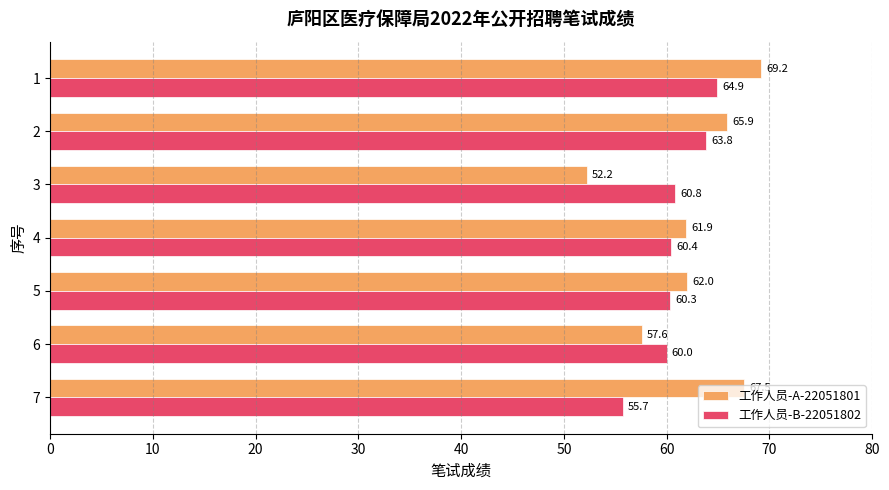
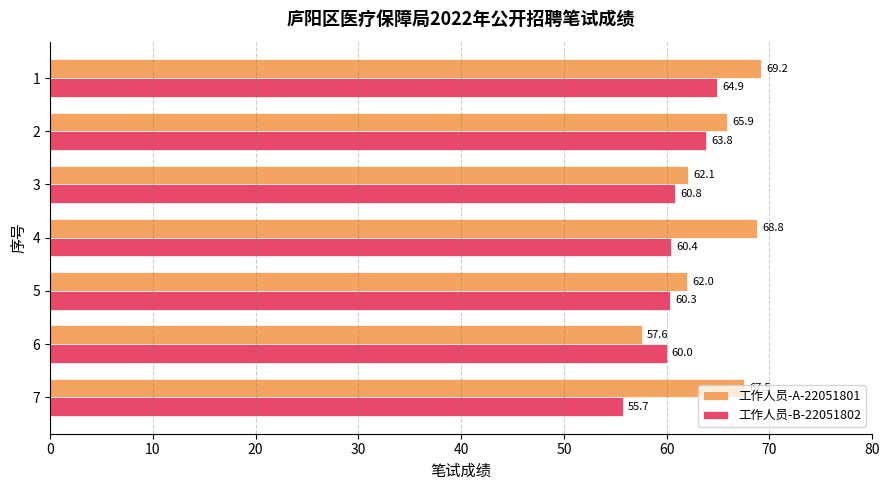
  {
    "工作人员-A-22051801": {
      "1": 69.2,
      "2": 65.9,
-     "3": 52.2,
-     "4": 61.9,
+     "3": 62.1,
+     "4": 68.8,
      "5": 62.0,
      "6": 57.6
    },
    "工作人员-B-22051802": {
      "1": 64.9,
      "2": 63.8,
      "3": 60.8,
      "4": 60.4,
      "5": 60.3,
      "6": 60.0,
      "7": 55.7
    }
  }
